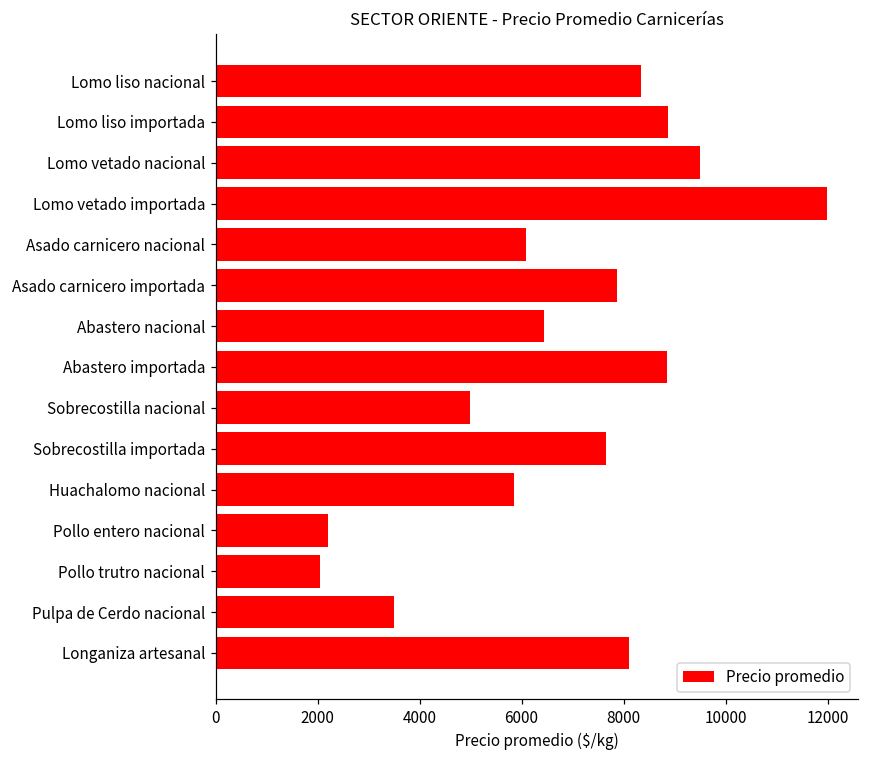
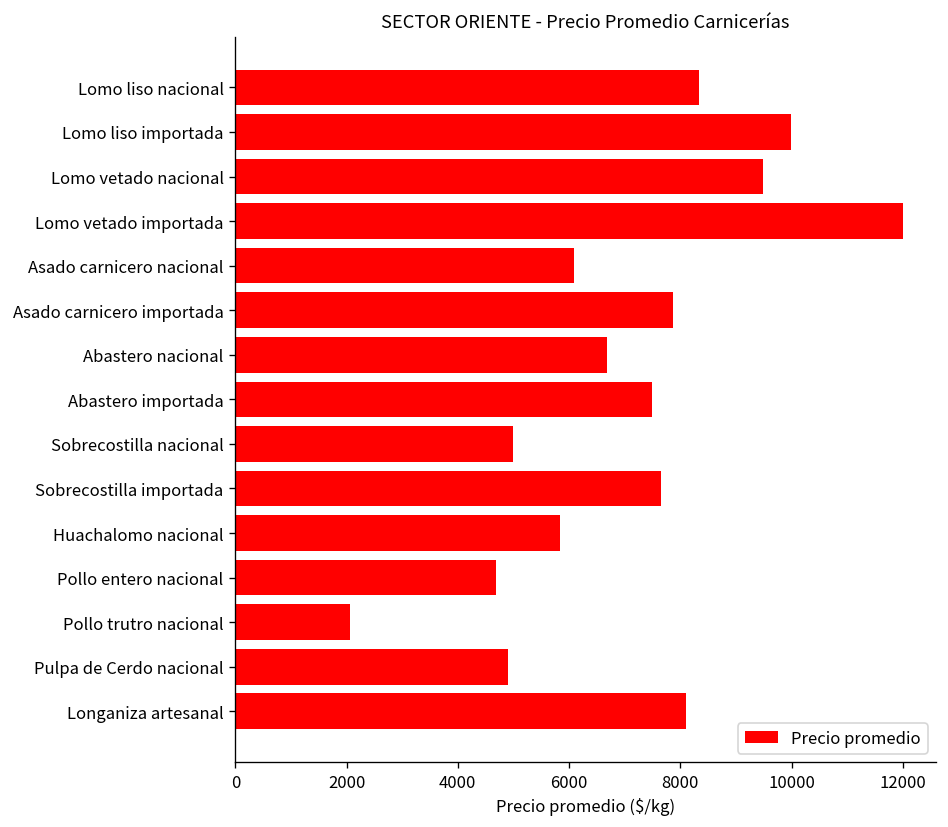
  {
    "Lomo liso nacional": 8300,
-   "Lomo liso importada": 8900,
+   "Lomo liso importada": 10000,
    "Lomo vetado nacional": 9500,
    "Lomo vetado importada": 12000,
    "Asado carnicero nacional": 6100,
    "Asado carnicero importada": 7900,
-   "Abastero nacional": 6400,
-   "Abastero importada": 8900,
+   "Abastero nacional": 6700,
+   "Abastero importada": 7500,
    "Sobrecostilla nacional": 5000,
    "Sobrecostilla importada": 7700,
    "Huachalomo nacional": 5800,
-   "Pollo entero nacional": 2200,
+   "Pollo entero nacional": 4700,
    "Pollo trutro nacional": 2100,
-   "Pulpa de Cerdo nacional": 3500,
+   "Pulpa de Cerdo nacional": 4900,
    "Longaniza artesanal": 8100
  }
